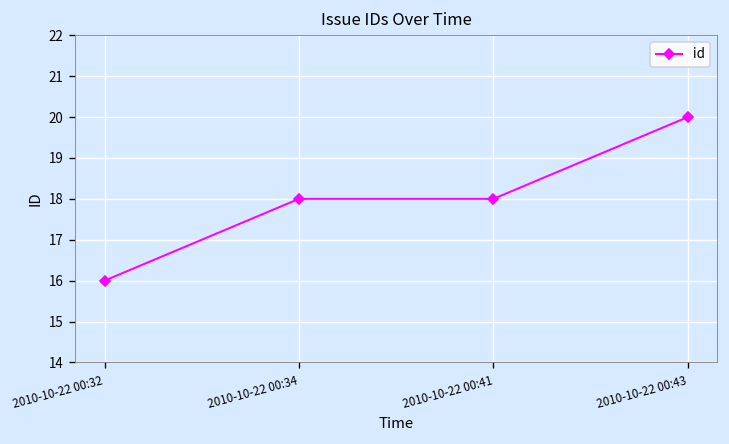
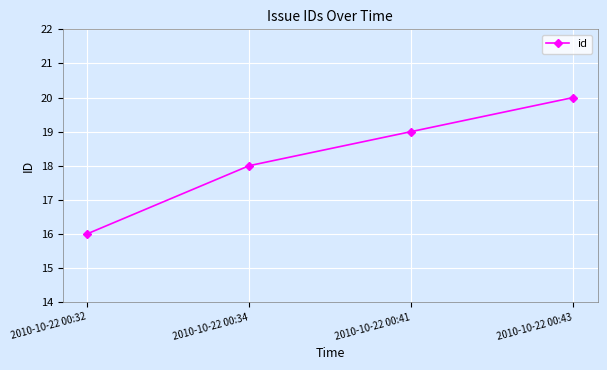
  {
    "2010-10-22 00:32": 16,
    "2010-10-22 00:34": 18,
-   "2010-10-22 00:41": 18,
+   "2010-10-22 00:41": 19,
    "2010-10-22 00:43": 20
  }
